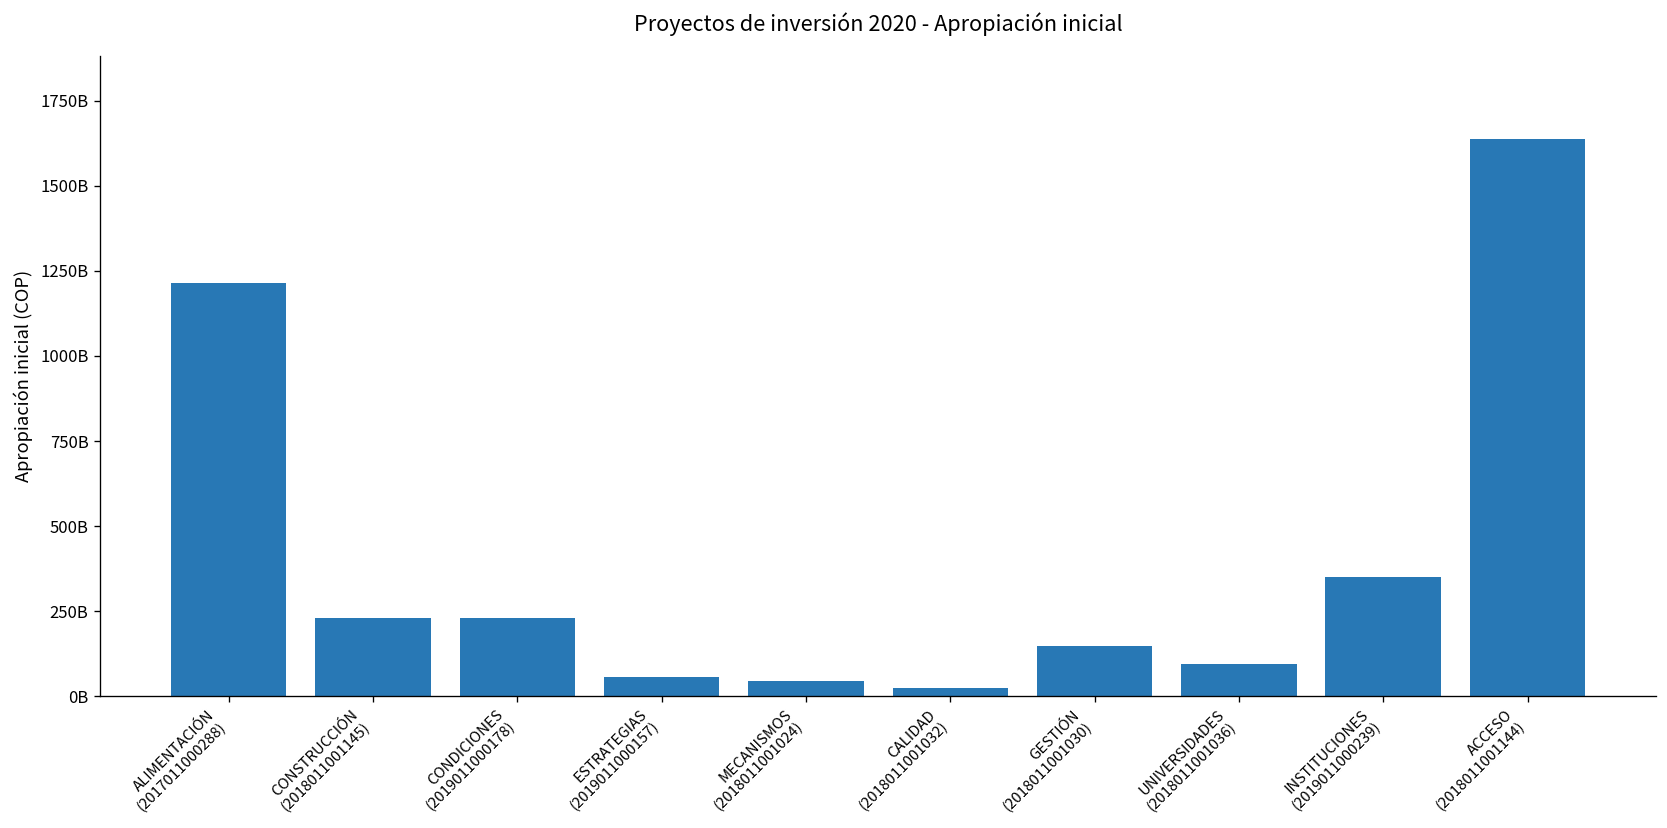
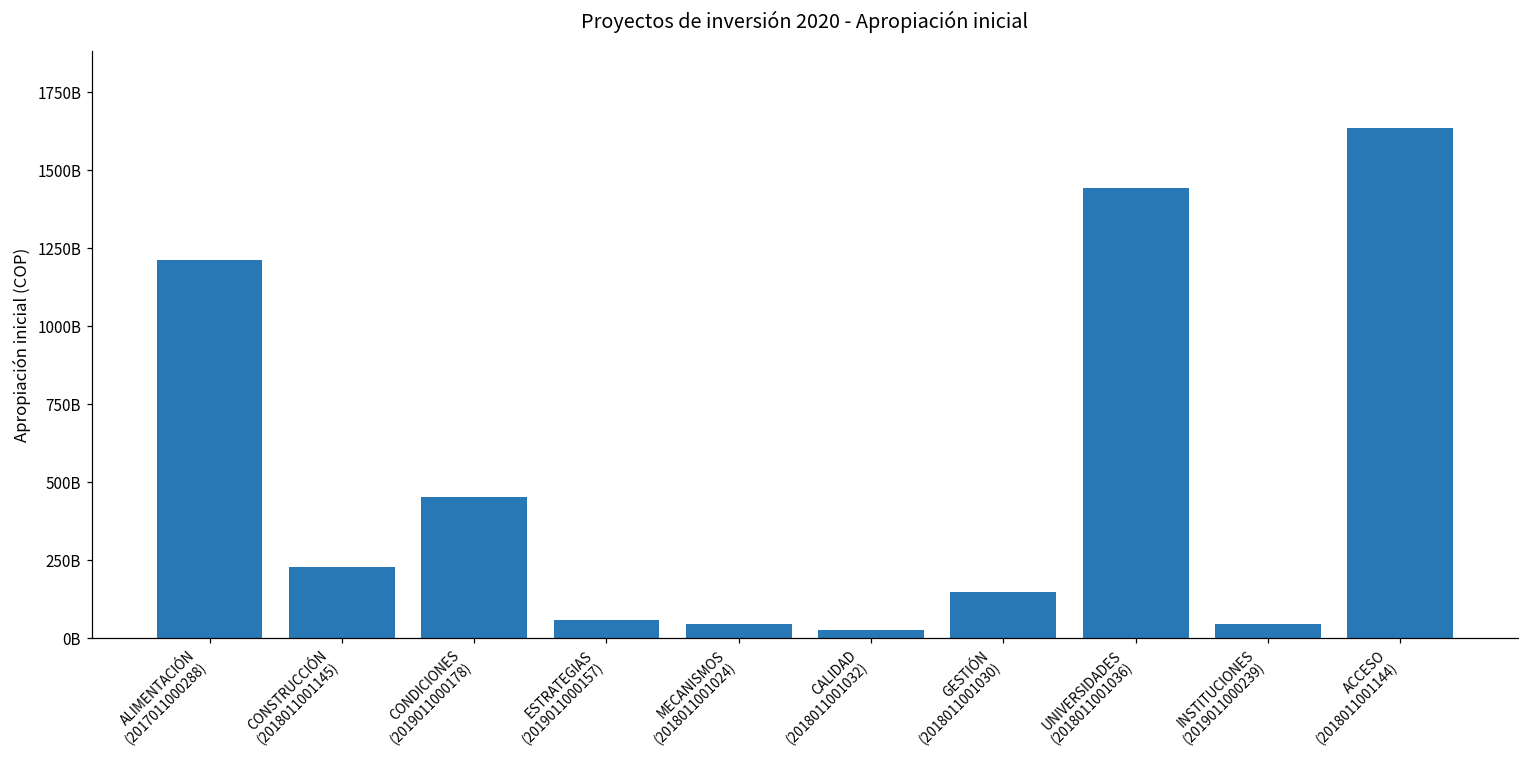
  {
    "ALIMENTACIÓN (2017011000288)": 1210000000000,
    "CONSTRUCCIÓN (2018011001145)": 230000000000,
-   "CONDICIONES (2019011000178)": 230000000000,
+   "CONDICIONES (2019011000178)": 450000000000,
    "ESTRATEGIAS (2019011000157)": 60000000000,
    "MECANISMOS (2018011001024)": 50000000000,
    "CALIDAD (2018011001032)": 30000000000,
    "GESTIÓN (2018011001030)": 150000000000,
-   "UNIVERSIDADES (2018011001036)": 90000000000,
-   "INSTITUCIONES (2019011000239)": 350000000000,
+   "UNIVERSIDADES (2018011001036)": 1440000000000,
+   "INSTITUCIONES (2019011000239)": 40000000000,
    "ACCESO (2018011001144)": 1640000000000
  }
